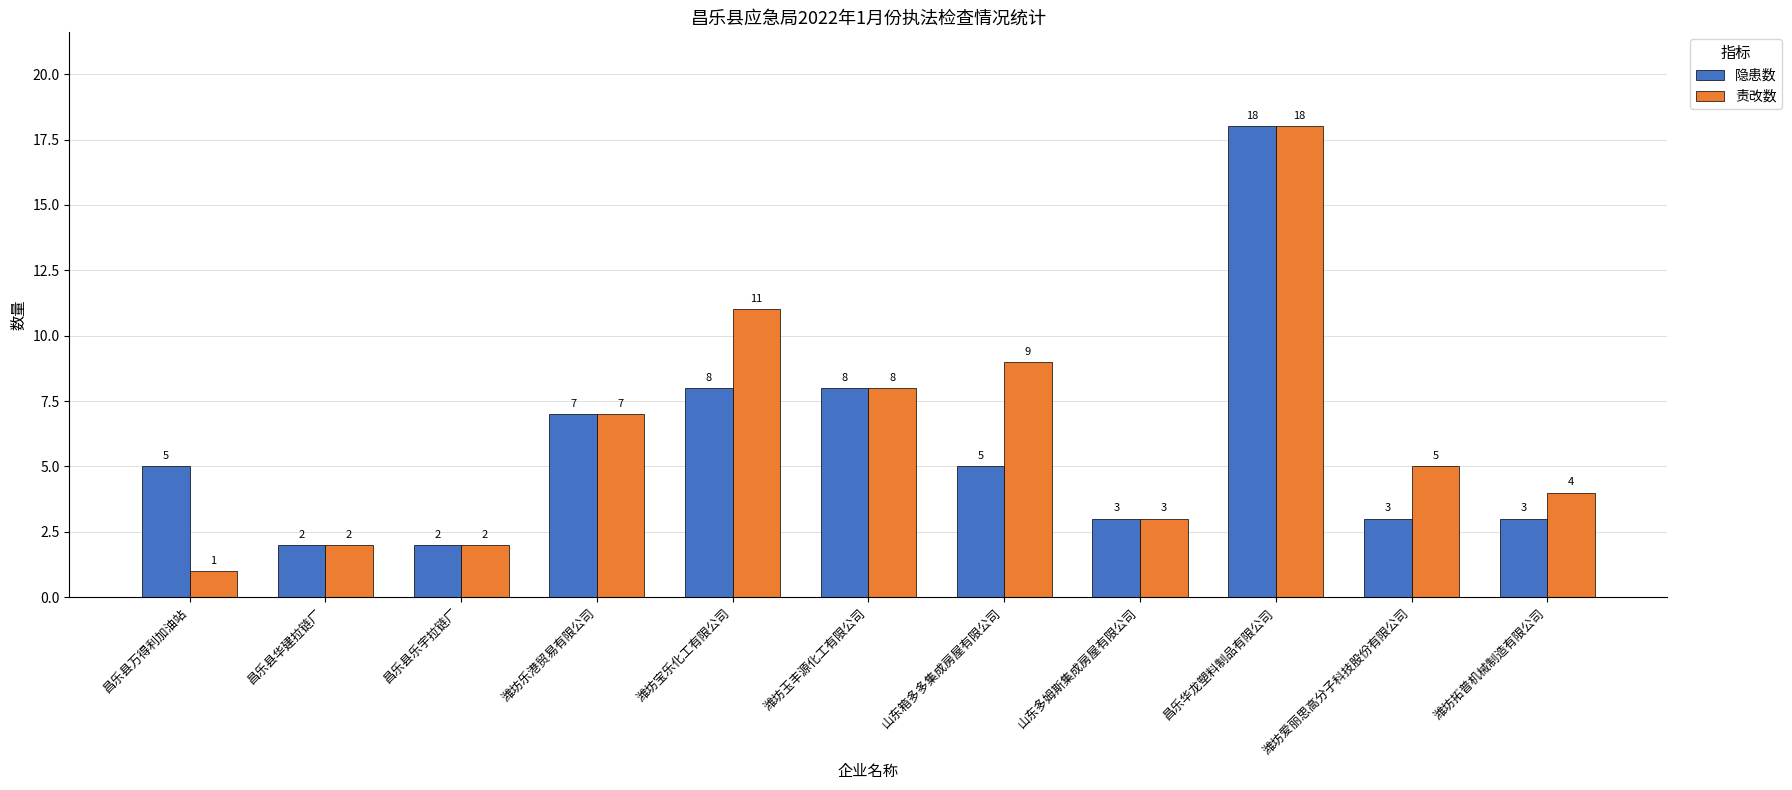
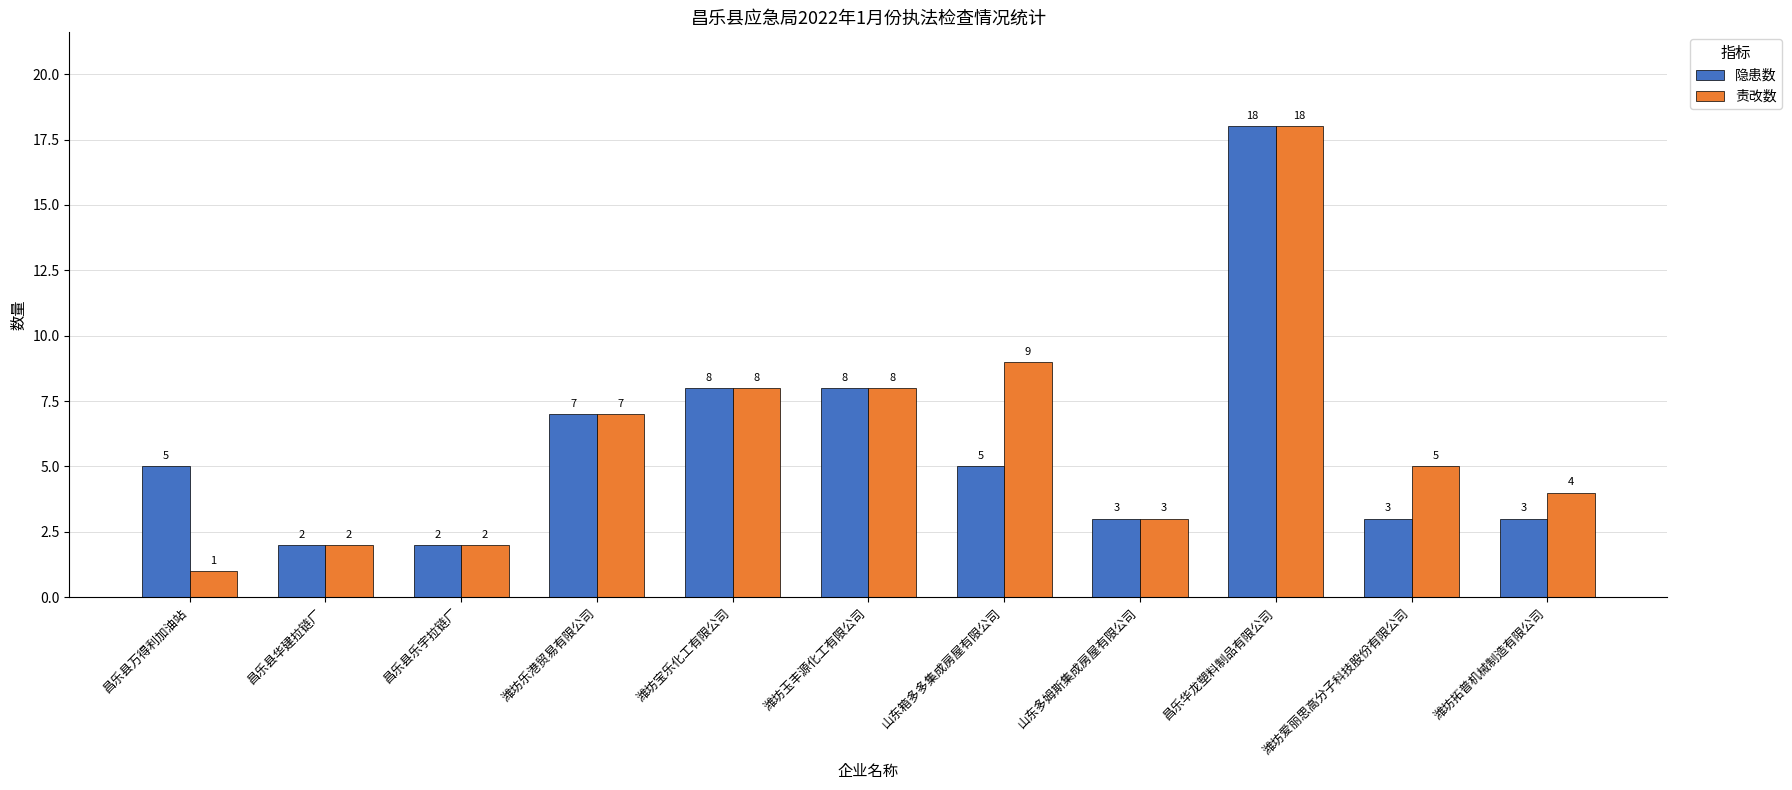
  {
    "隐患数": {
      "昌乐县万得利加油站": 5,
      "昌乐县华建拉链厂": 2,
      "昌乐县乐宇拉链厂": 2,
      "潍坊乐港贸易有限公司": 7,
      "潍坊宝乐化工有限公司": 8,
      "潍坊玉丰源化工有限公司": 8,
      "山东箱多多集成房屋有限公司": 5,
      "山东多姆斯集成房屋有限公司": 3,
      "昌乐华龙塑料制品有限公司": 18,
      "潍坊爱丽思高分子科技股份有限公司": 3,
      "潍坊拓普机械制造有限公司": 3
    },
    "责改数": {
      "昌乐县万得利加油站": 1,
      "昌乐县华建拉链厂": 2,
      "昌乐县乐宇拉链厂": 2,
      "潍坊乐港贸易有限公司": 7,
-     "潍坊宝乐化工有限公司": 11,
+     "潍坊宝乐化工有限公司": 8,
      "潍坊玉丰源化工有限公司": 8,
      "山东箱多多集成房屋有限公司": 9,
      "山东多姆斯集成房屋有限公司": 3,
      "昌乐华龙塑料制品有限公司": 18,
      "潍坊爱丽思高分子科技股份有限公司": 5,
      "潍坊拓普机械制造有限公司": 4
    }
  }
